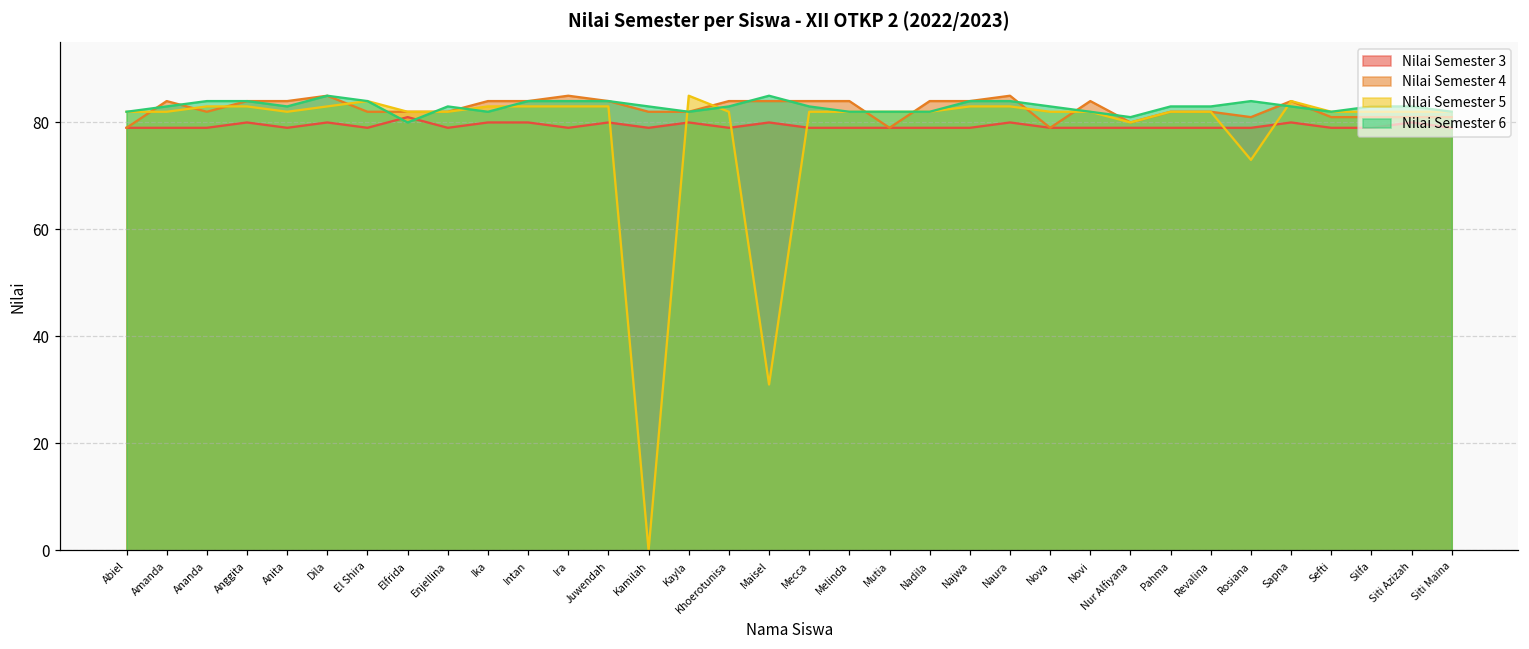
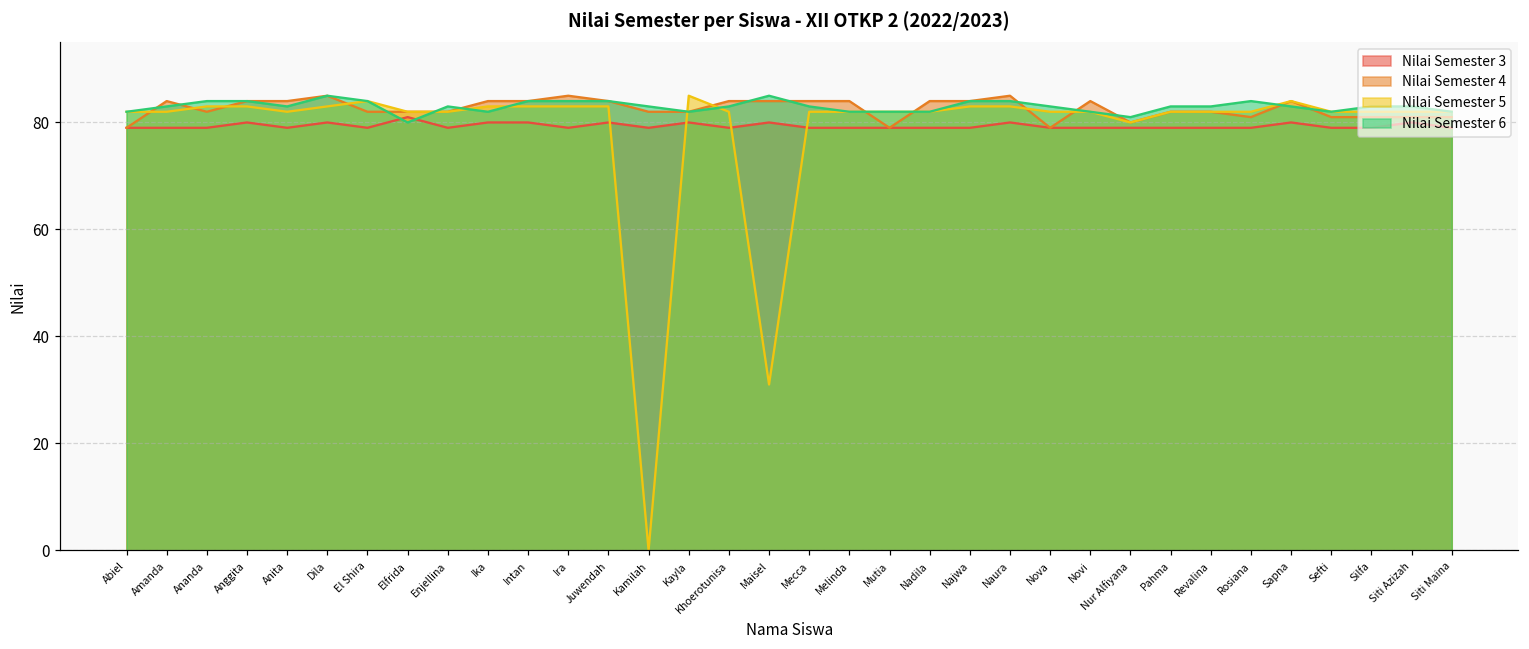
  {
    "Nilai Semester 5": {
      "Amanda": 82,
      "Ananda": 83,
      "Anggita": 83,
      "Anita": 82,
      "Dila": 83,
      "Ika": 83,
      "Intan": 83,
      "Ira": 83,
      "Juwendah": 83,
      "Kamilah": 0,
      "Kayla": 85,
      "Khoerotunisa": 82,
      "Maisel": 31,
      "Mecca": 82,
      "Najwa": 83,
      "Naura": 83,
      "Nova": 82,
-     "Rosiana": 73
+     "Rosiana": 82
    },
    "Nilai Semester 6": {
      "Amanda": 83,
      "Ananda": 84,
      "Anita": 83,
      "Elfrida": 80,
      "Enjellina": 83,
      "Ika": 82,
      "Ira": 84,
      "Kamilah": 83,
      "Khoerotunisa": 83,
      "Maisel": 85,
      "Mecca": 83,
      "Naura": 84,
      "Nova": 83,
      "Nur Alfiyana": 81,
      "Pahma": 83,
      "Revalina": 83,
      "Rosiana": 84,
      "Sapna": 83
    }
  }
